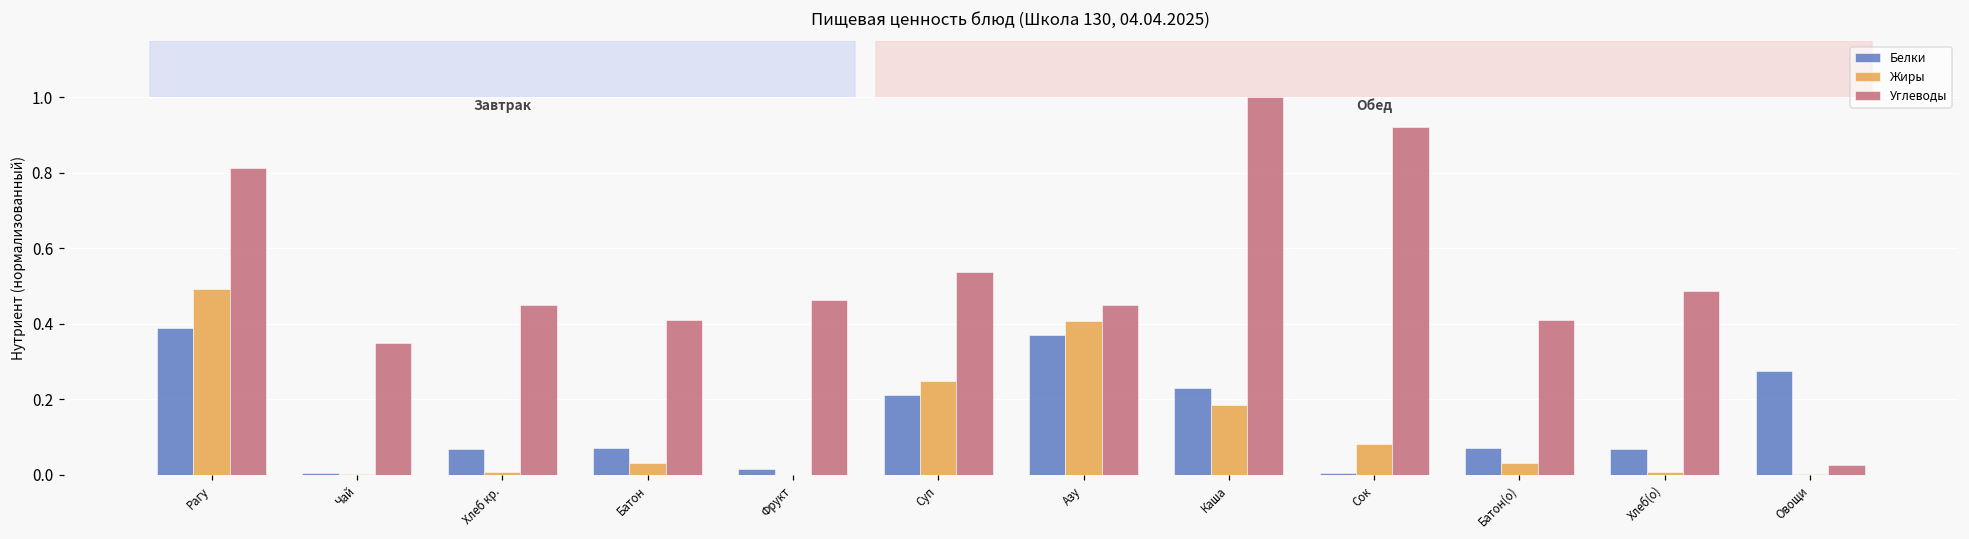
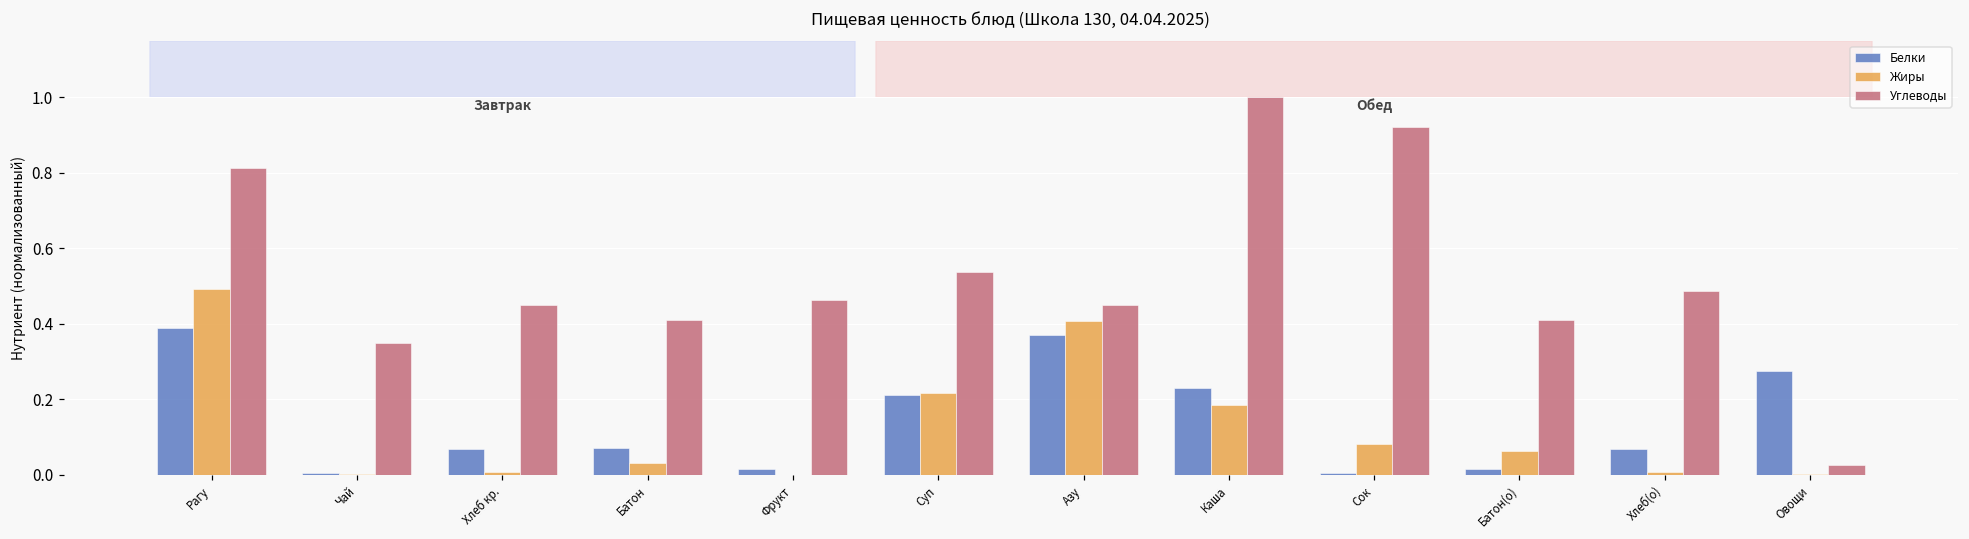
  {
    "Белки": {
      "Рагу": 0.39,
      "Хлеб кр.": 0.07,
      "Батон": 0.07,
      "Фрукт": 0.01,
      "Суп": 0.21,
      "Азу": 0.37,
      "Каша": 0.23,
-     "Батон(о)": 0.07,
+     "Батон(о)": 0.01,
      "Хлеб(о)": 0.07,
      "Овощи": 0.28
    },
    "Жиры": {
      "Рагу": 0.49,
      "Батон": 0.03,
      "Фрукт": 0.00,
-     "Суп": 0.25,
+     "Суп": 0.22,
      "Азу": 0.41,
      "Каша": 0.18,
      "Сок": 0.08,
-     "Батон(о)": 0.03
+     "Батон(о)": 0.06
    },
    "Углеводы": {
      "Рагу": 0.81,
      "Чай": 0.35,
      "Хлеб кр.": 0.45,
      "Батон": 0.41,
      "Фрукт": 0.46,
      "Суп": 0.54,
      "Азу": 0.45,
      "Каша": 1.00,
      "Сок": 0.92,
      "Батон(о)": 0.41,
      "Хлеб(о)": 0.49,
      "Овощи": 0.03
    }
  }
